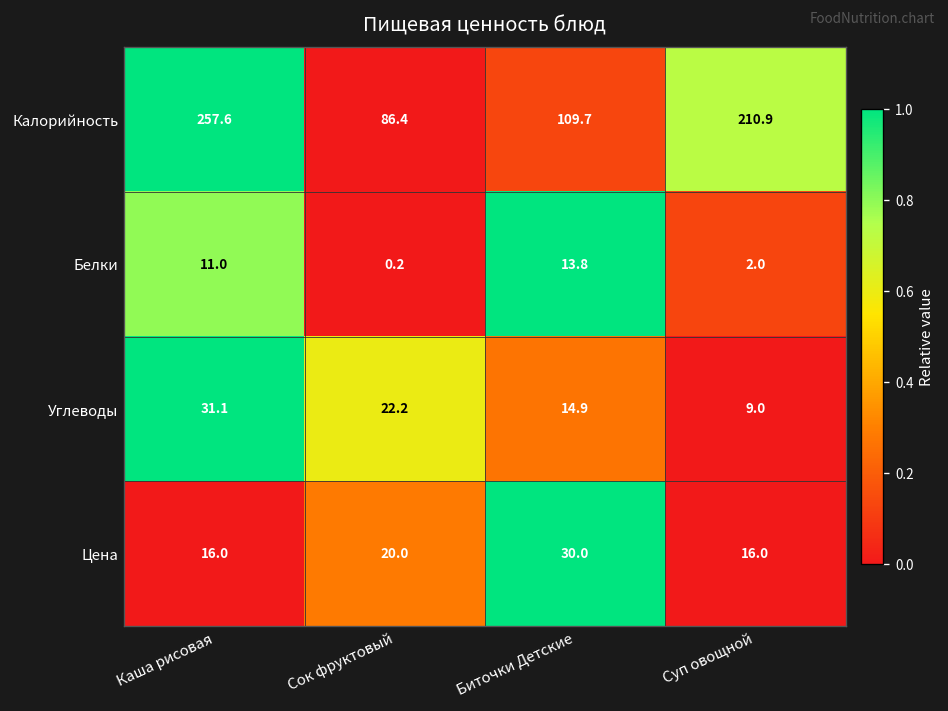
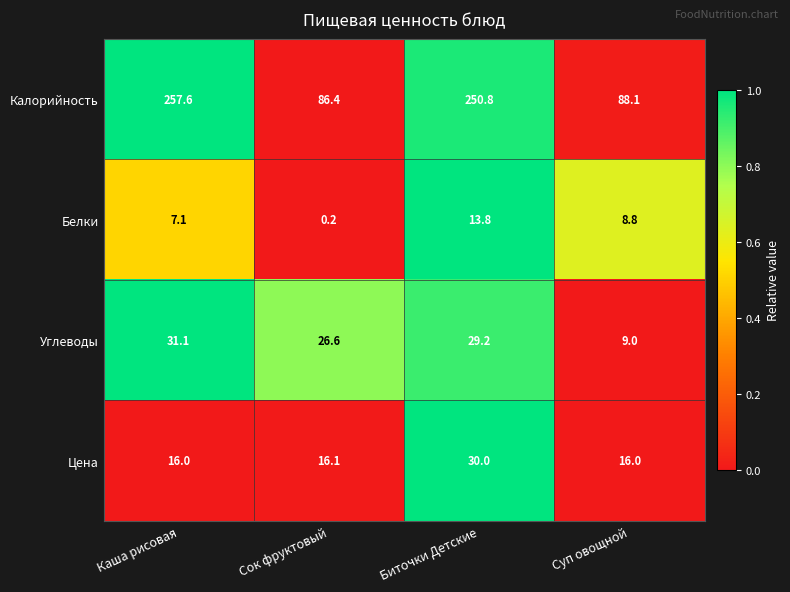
  {
    "Калорийность": {
      "Каша рисовая": 257.6,
      "Сок фруктовый": 86.4,
-     "Биточки Детские": 109.7,
-     "Суп овощной": 210.9
+     "Биточки Детские": 250.8,
+     "Суп овощной": 88.1
    },
    "Белки": {
-     "Каша рисовая": 11.0,
+     "Каша рисовая": 7.1,
      "Сок фруктовый": 0.2,
      "Биточки Детские": 13.8,
-     "Суп овощной": 2.0
+     "Суп овощной": 8.8
    },
    "Углеводы": {
      "Каша рисовая": 31.1,
-     "Сок фруктовый": 22.2,
-     "Биточки Детские": 14.9,
+     "Сок фруктовый": 26.6,
+     "Биточки Детские": 29.2,
      "Суп овощной": 9.0
    },
    "Цена": {
      "Каша рисовая": 16.0,
-     "Сок фруктовый": 20.0,
+     "Сок фруктовый": 16.1,
      "Биточки Детские": 30.0,
      "Суп овощной": 16.0
    }
  }
